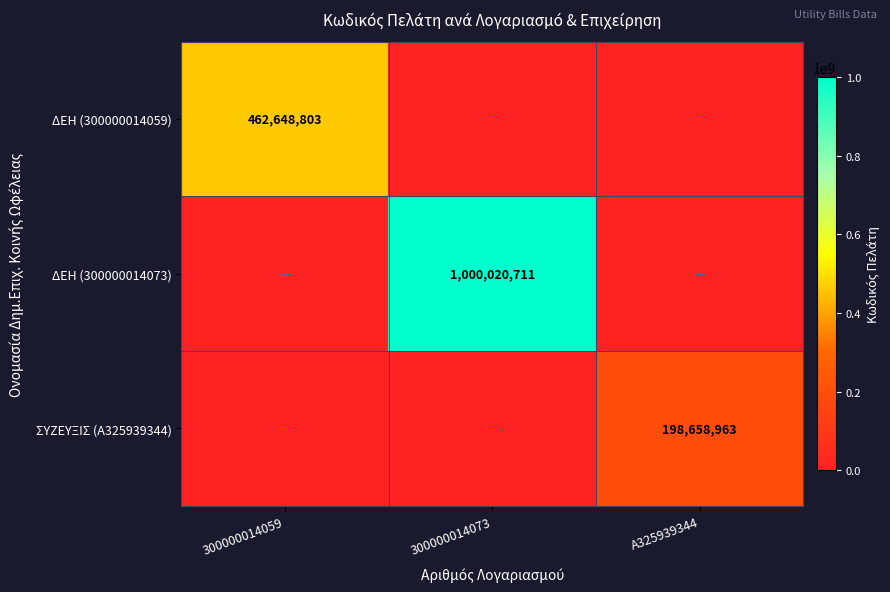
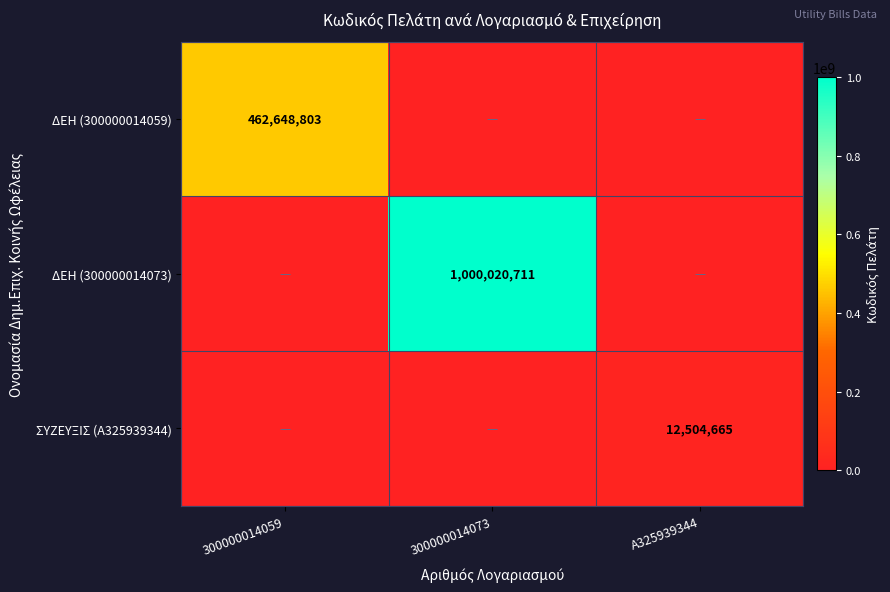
  {
    "ΔΕΗ (300000014059)": {
      "300000014059": "462,648,803"
    },
    "ΔΕΗ (300000014073)": {
      "300000014073": "1,000,020,711"
    },
    "ΣΥΖΕΥΞΙΣ (Α325939344)": {
-     "Α325939344": "198,658,963"
+     "Α325939344": "12,504,665"
    }
  }
